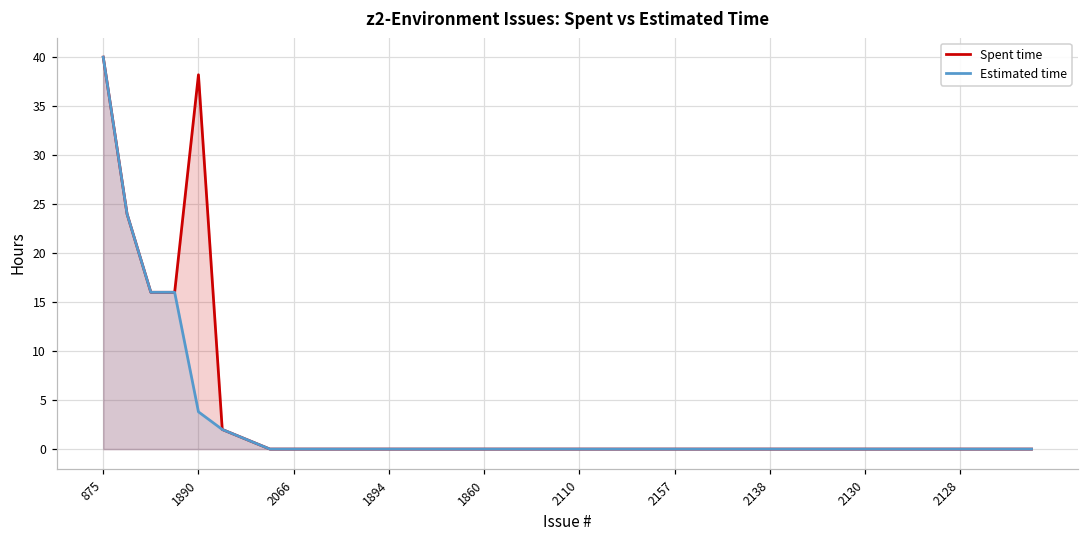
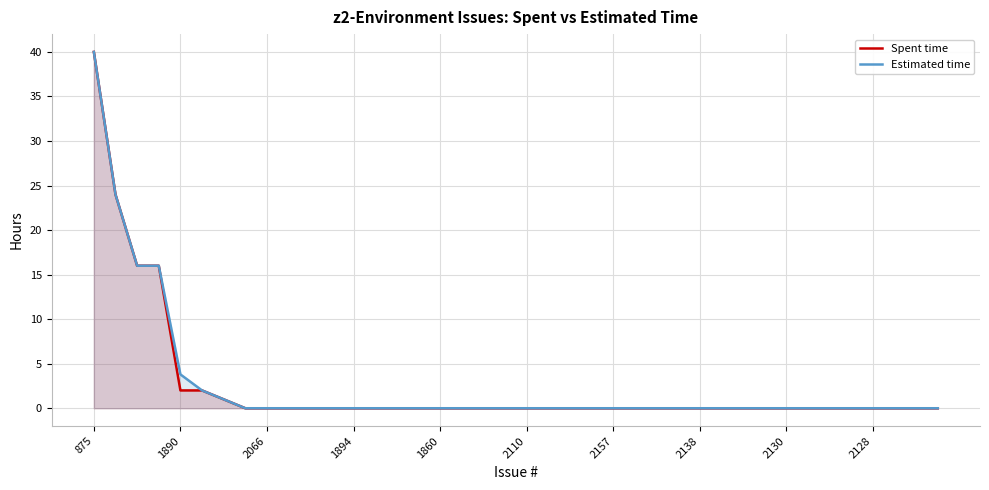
  {
    "Spent time": {
-     "1890": 38
+     "1890": 2
    },
    "Estimated time": {
      "1890": 4
    }
  }
